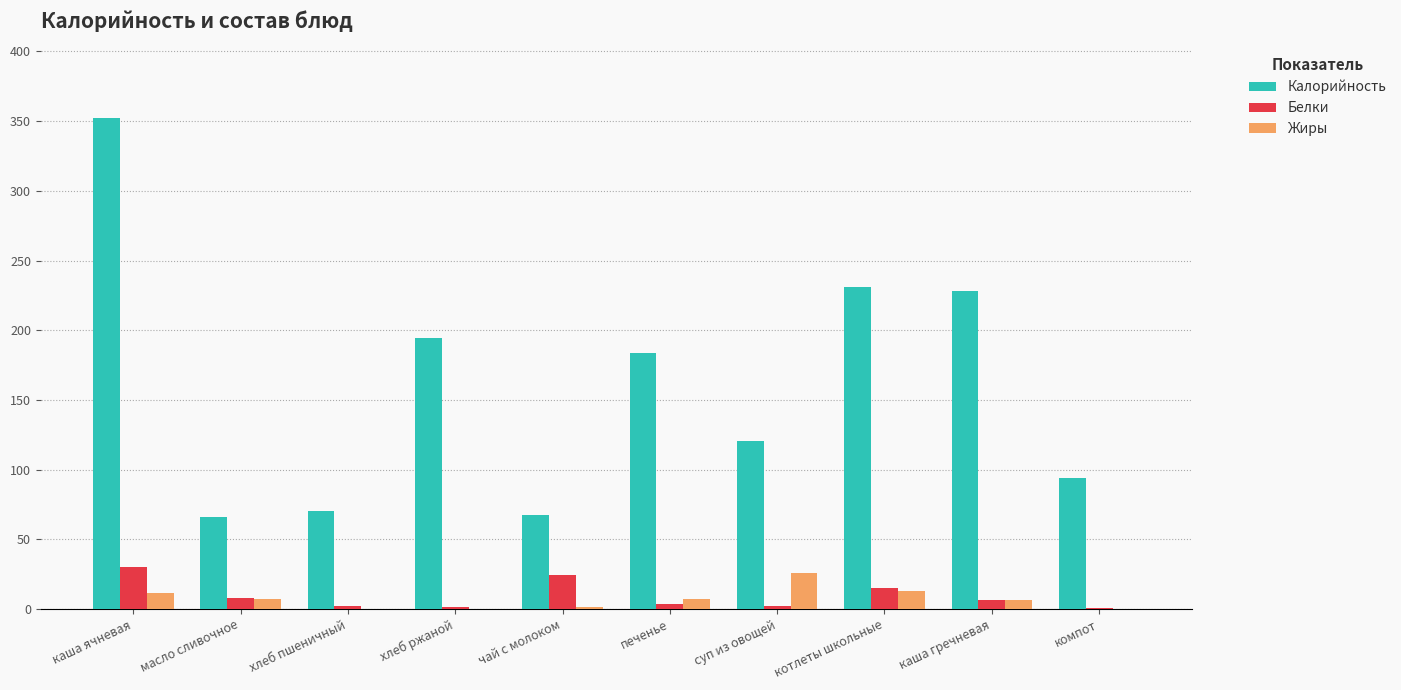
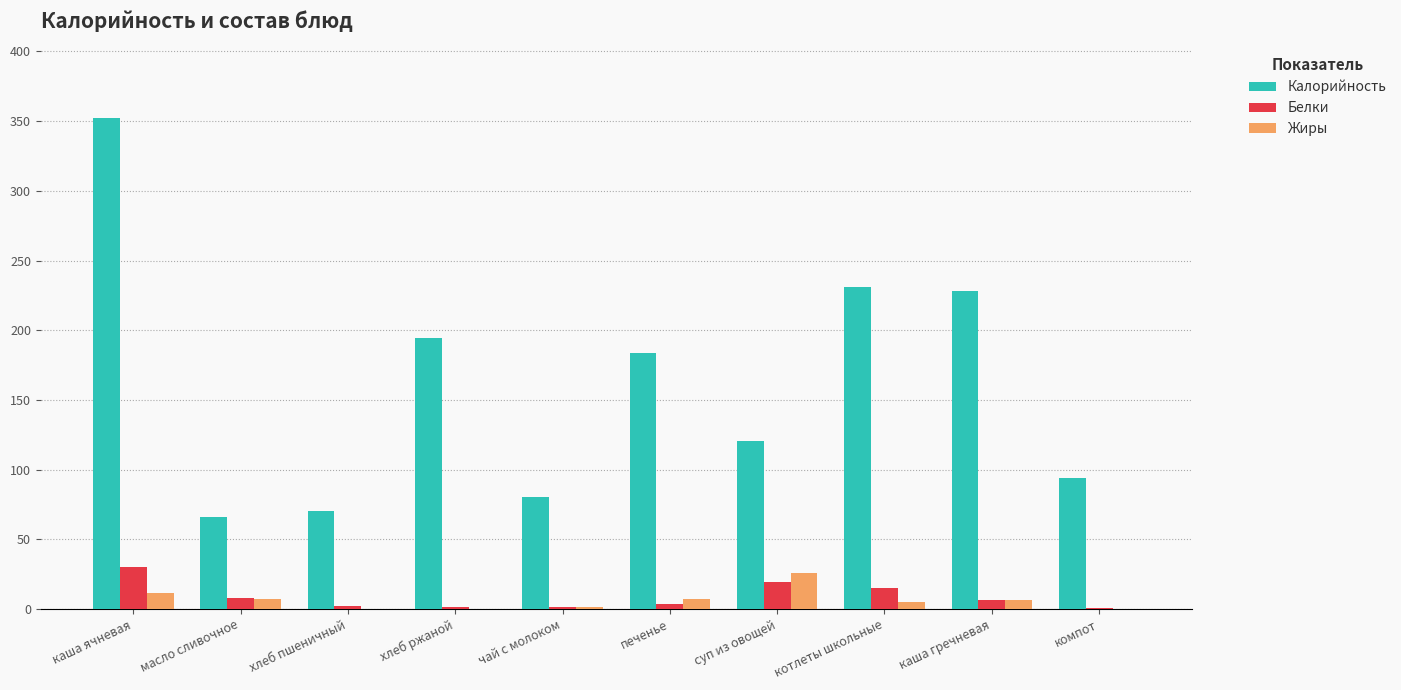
  {
    "Калорийность": {
      "каша ячневая": 352,
      "масло сливочное": 66,
      "хлеб пшеничный": 71,
      "хлеб ржаной": 195,
-     "чай с молоком": 68,
+     "чай с молоком": 80,
      "печенье": 184,
      "суп из овощей": 120,
      "котлеты школьные": 231,
      "каша гречневая": 228,
      "компот": 94
    },
    "Белки": {
      "каша ячневая": 30,
      "масло сливочное": 8,
      "хлеб пшеничный": 2,
-     "чай с молоком": 25,
+     "чай с молоком": 2,
      "печенье": 3,
-     "суп из овощей": 2,
+     "суп из овощей": 19,
      "котлеты школьные": 15,
      "каша гречневая": 7
    },
    "Жиры": {
      "каша ячневая": 12,
      "масло сливочное": 7,
      "печенье": 7,
      "суп из овощей": 26,
-     "котлеты школьные": 13,
+     "котлеты школьные": 5,
      "каша гречневая": 6,
      "компот": 0
    }
  }
